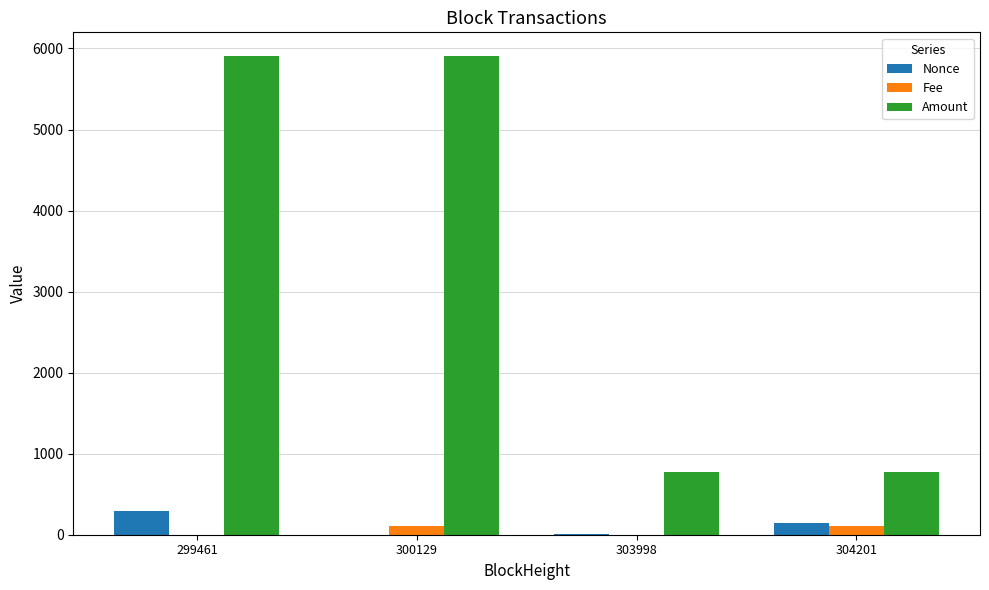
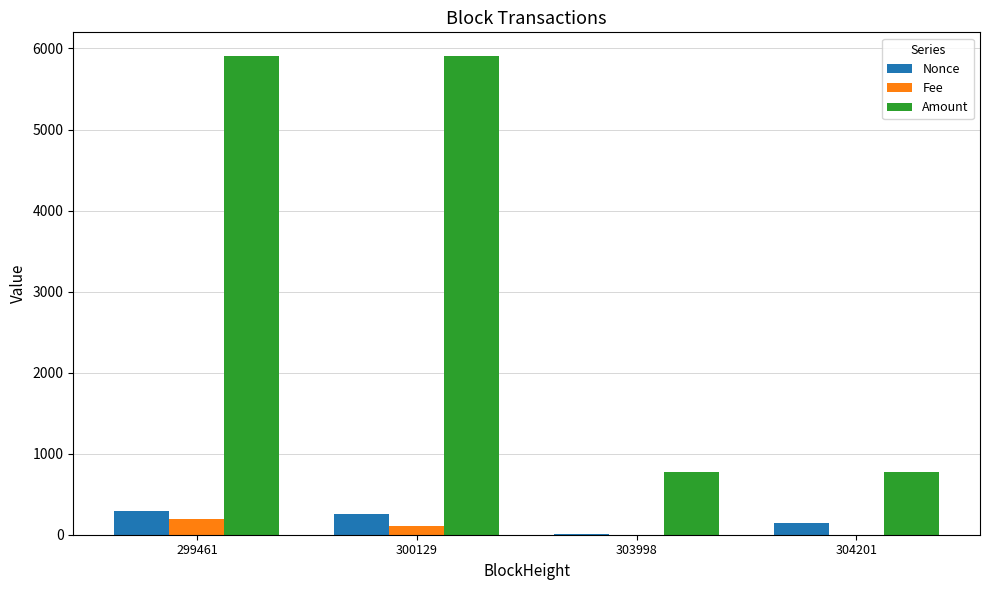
  {
    "Nonce": {
      "299461": 300,
-     "300129": 0,
+     "300129": 300,
      "304201": 200
    },
    "Fee": {
-     "299461": 0,
+     "299461": 200,
      "300129": 100,
-     "304201": 100
+     "304201": 0
    },
    "Amount": {
      "299461": 5900,
      "300129": 5900,
      "303998": 800,
      "304201": 800
    }
  }
